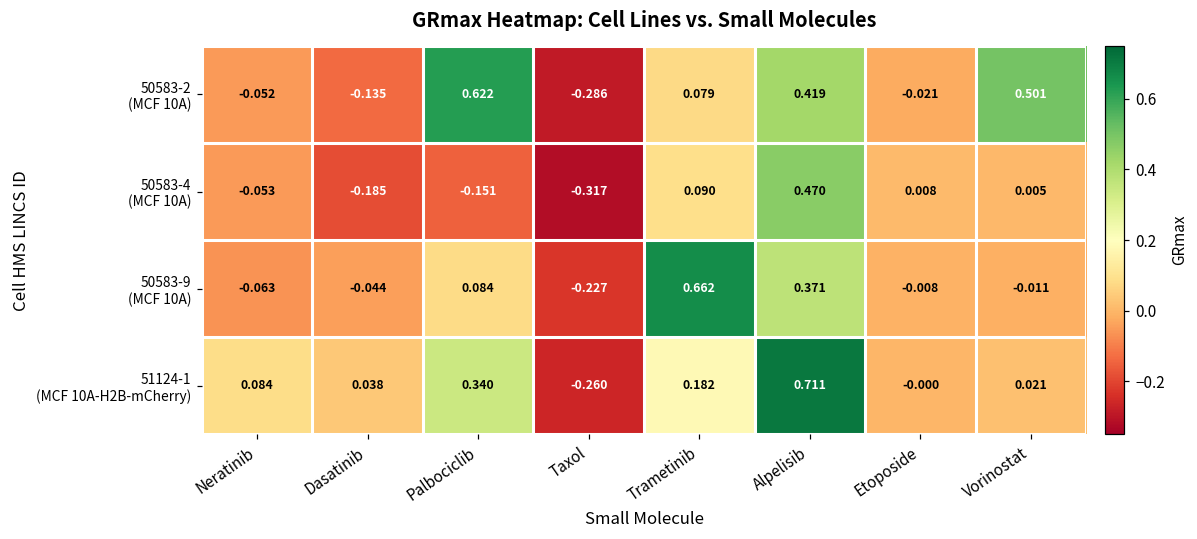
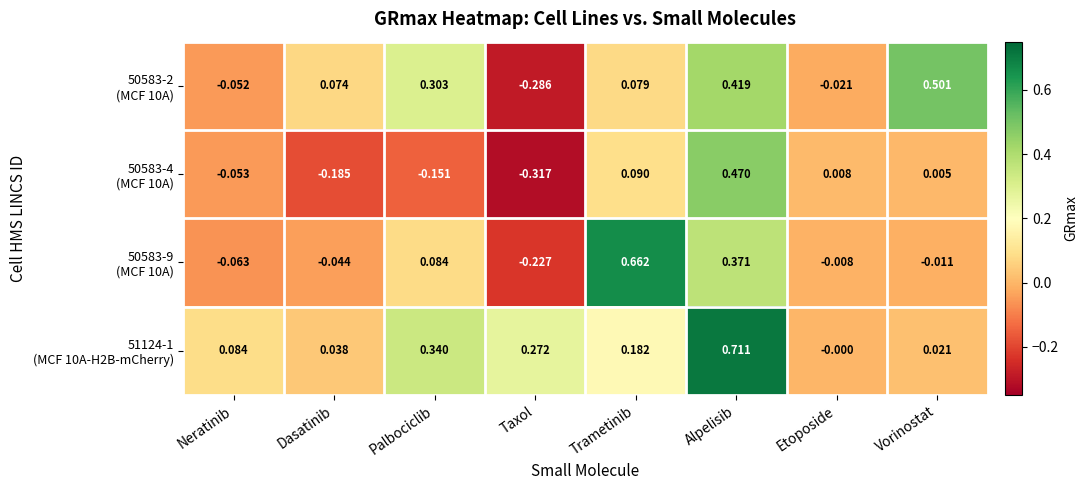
  {
    "50583-2 (MCF 10A)": {
      "Neratinib": -0.052,
-     "Dasatinib": -0.135,
-     "Palbociclib": 0.622,
+     "Dasatinib": 0.074,
+     "Palbociclib": 0.303,
      "Taxol": -0.286,
      "Trametinib": 0.079,
      "Alpelisib": 0.419,
      "Etoposide": -0.021,
      "Vorinostat": 0.501
    },
    "50583-4 (MCF 10A)": {
      "Neratinib": -0.053,
      "Dasatinib": -0.185,
      "Palbociclib": -0.151,
      "Taxol": -0.317,
      "Trametinib": 0.090,
      "Alpelisib": 0.470,
      "Etoposide": 0.008,
      "Vorinostat": 0.005
    },
    "50583-9 (MCF 10A)": {
      "Neratinib": -0.063,
      "Dasatinib": -0.044,
      "Palbociclib": 0.084,
      "Taxol": -0.227,
      "Trametinib": 0.662,
      "Alpelisib": 0.371,
      "Etoposide": -0.008,
      "Vorinostat": -0.011
    },
    "51124-1 (MCF 10A-H2B-mCherry)": {
      "Neratinib": 0.084,
      "Dasatinib": 0.038,
      "Palbociclib": 0.340,
-     "Taxol": -0.260,
+     "Taxol": 0.272,
      "Trametinib": 0.182,
      "Alpelisib": 0.711,
      "Etoposide": -0.000,
      "Vorinostat": 0.021
    }
  }
